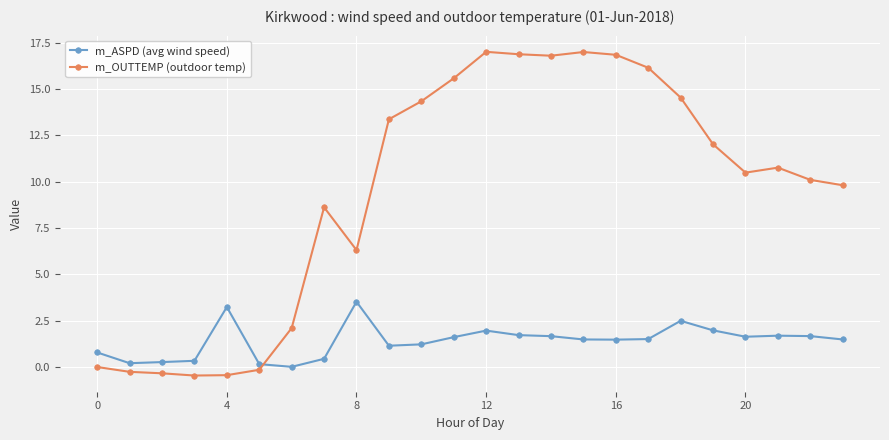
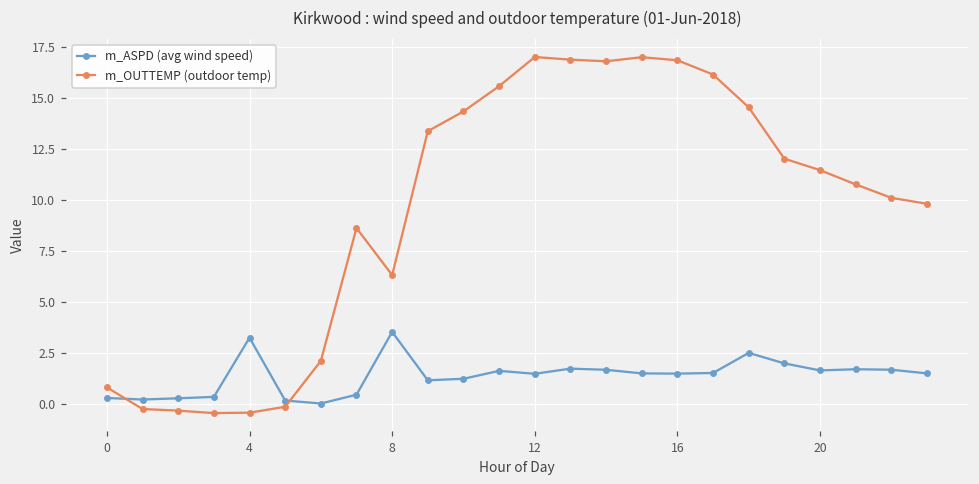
  {
    "m_ASPD (avg wind speed)": {
-     "0": 0.8,
+     "0": 0.3,
      "4": 3.2,
      "8": 3.5,
-     "12": 2.0,
+     "12": 1.5,
      "16": 1.5,
      "20": 1.6
    },
    "m_OUTTEMP (outdoor temp)": {
-     "0": 0.0,
+     "0": 0.8,
      "4": -0.4,
      "8": 6.3,
      "12": 17.0,
      "16": 16.9,
-     "20": 10.5
+     "20": 11.5
    }
  }
